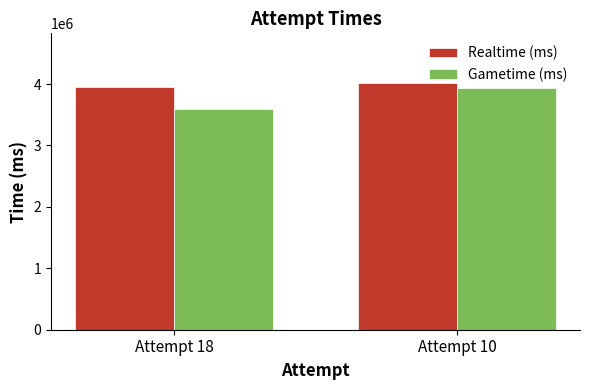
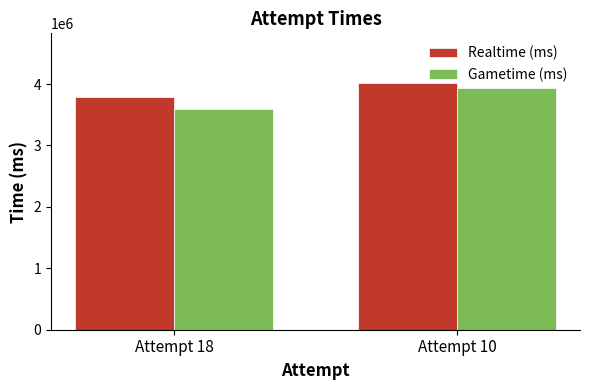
  {
    "Realtime (ms)": {
-     "Attempt 18": 4000000,
+     "Attempt 18": 3800000,
      "Attempt 10": 4000000
    },
    "Gametime (ms)": {
      "Attempt 18": 3600000,
      "Attempt 10": 3900000
    }
  }
